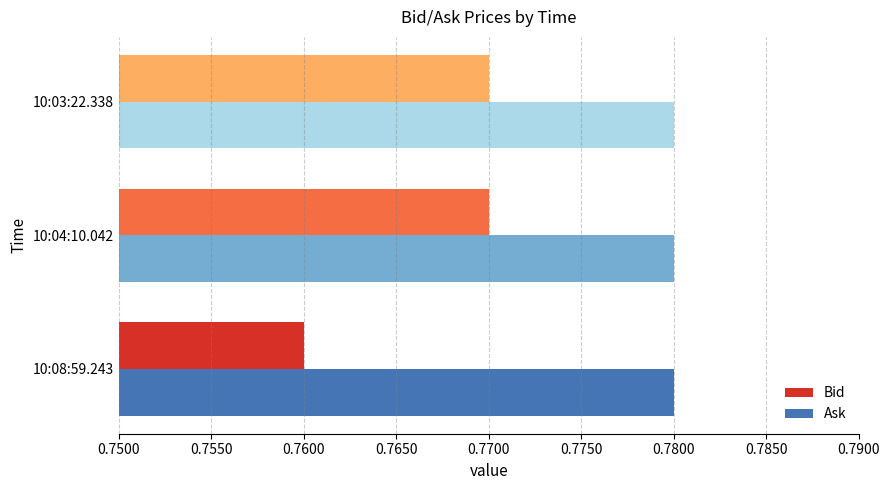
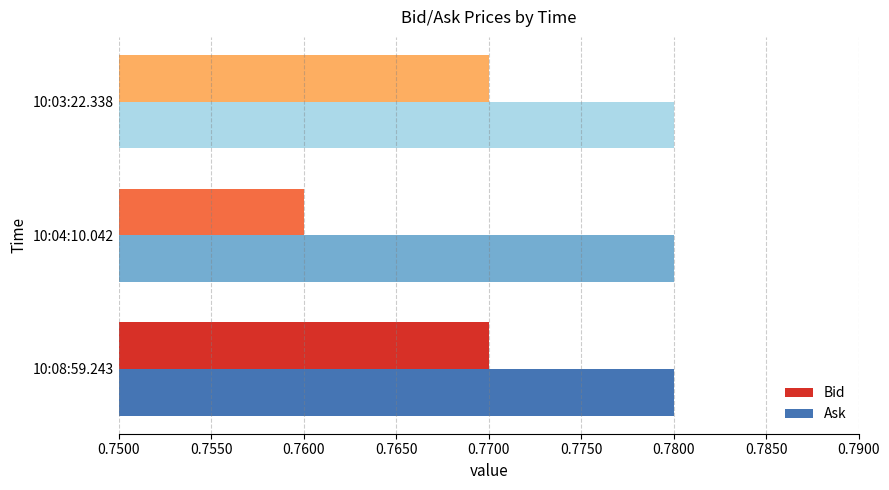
  {
    "Bid": {
      "10:03:22.338": 0.77,
-     "10:04:10.042": 0.77,
-     "10:08:59.243": 0.76
+     "10:04:10.042": 0.76,
+     "10:08:59.243": 0.77
    },
    "Ask": {
      "10:03:22.338": 0.78,
      "10:04:10.042": 0.78,
      "10:08:59.243": 0.78
    }
  }
